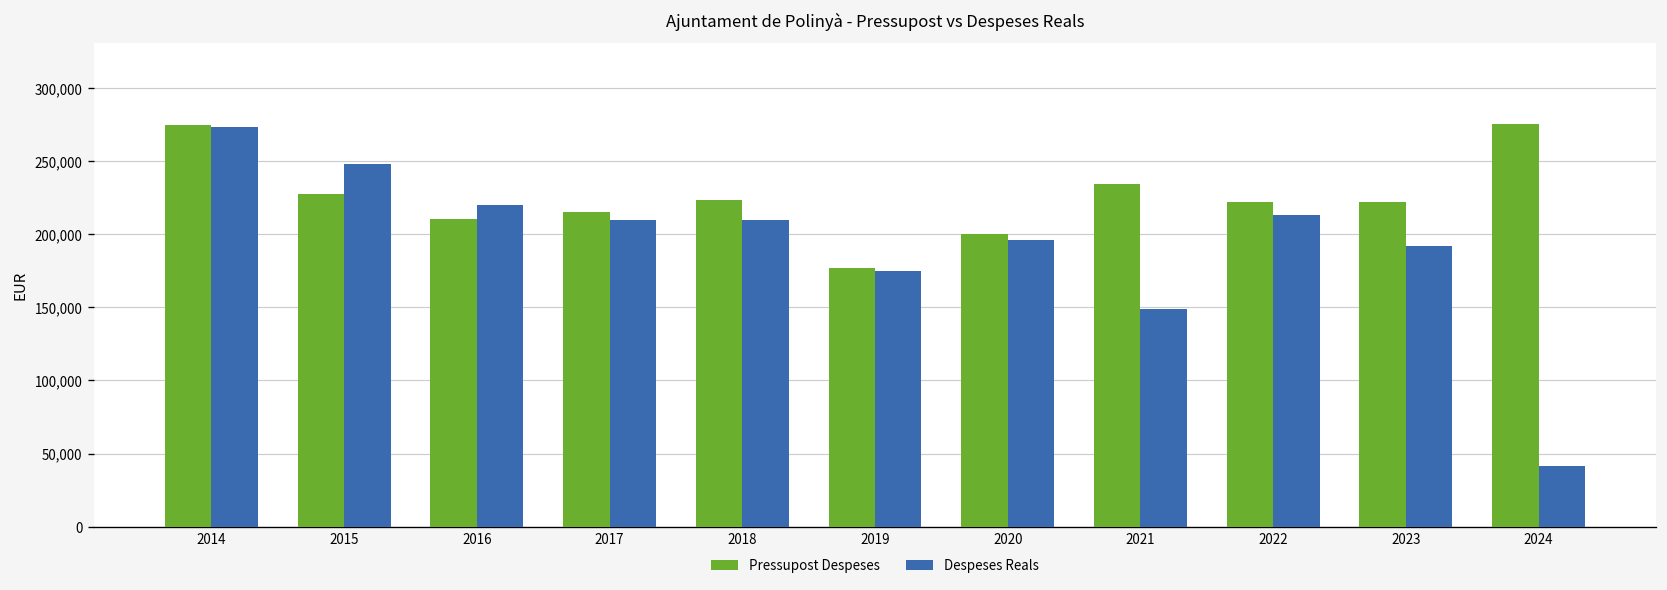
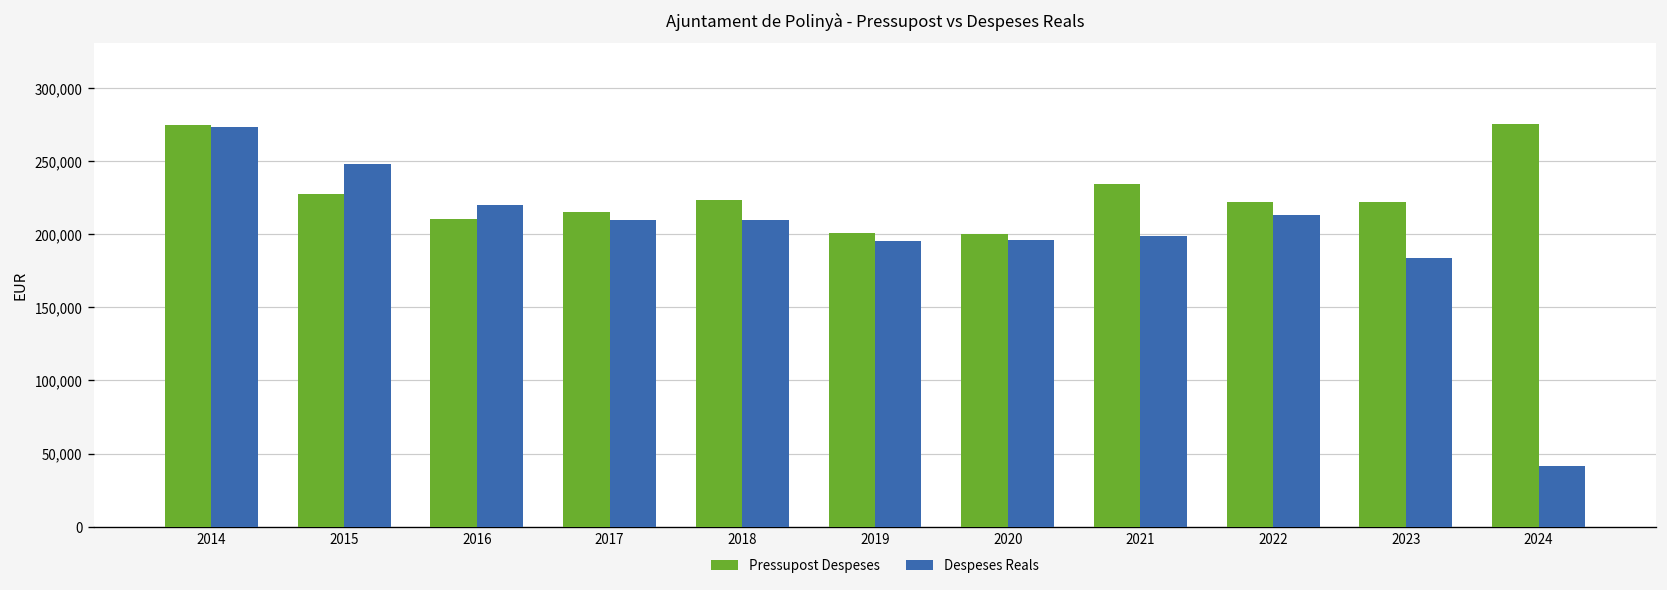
  {
    "Pressupost Despeses": {
      "2014": "275,000",
      "2015": "228,000",
      "2016": "210,000",
      "2017": "215,000",
      "2018": "223,000",
-     "2019": "177,000",
+     "2019": "201,000",
      "2020": "200,000",
      "2021": "234,000",
      "2022": "222,000",
      "2023": "222,000",
      "2024": "276,000"
    },
    "Despeses Reals": {
      "2014": "273,000",
      "2015": "248,000",
      "2016": "220,000",
      "2017": "210,000",
      "2018": "209,000",
-     "2019": "175,000",
+     "2019": "195,000",
      "2020": "196,000",
-     "2021": "149,000",
+     "2021": "199,000",
      "2022": "213,000",
-     "2023": "192,000",
+     "2023": "184,000",
      "2024": "41,000"
    }
  }
